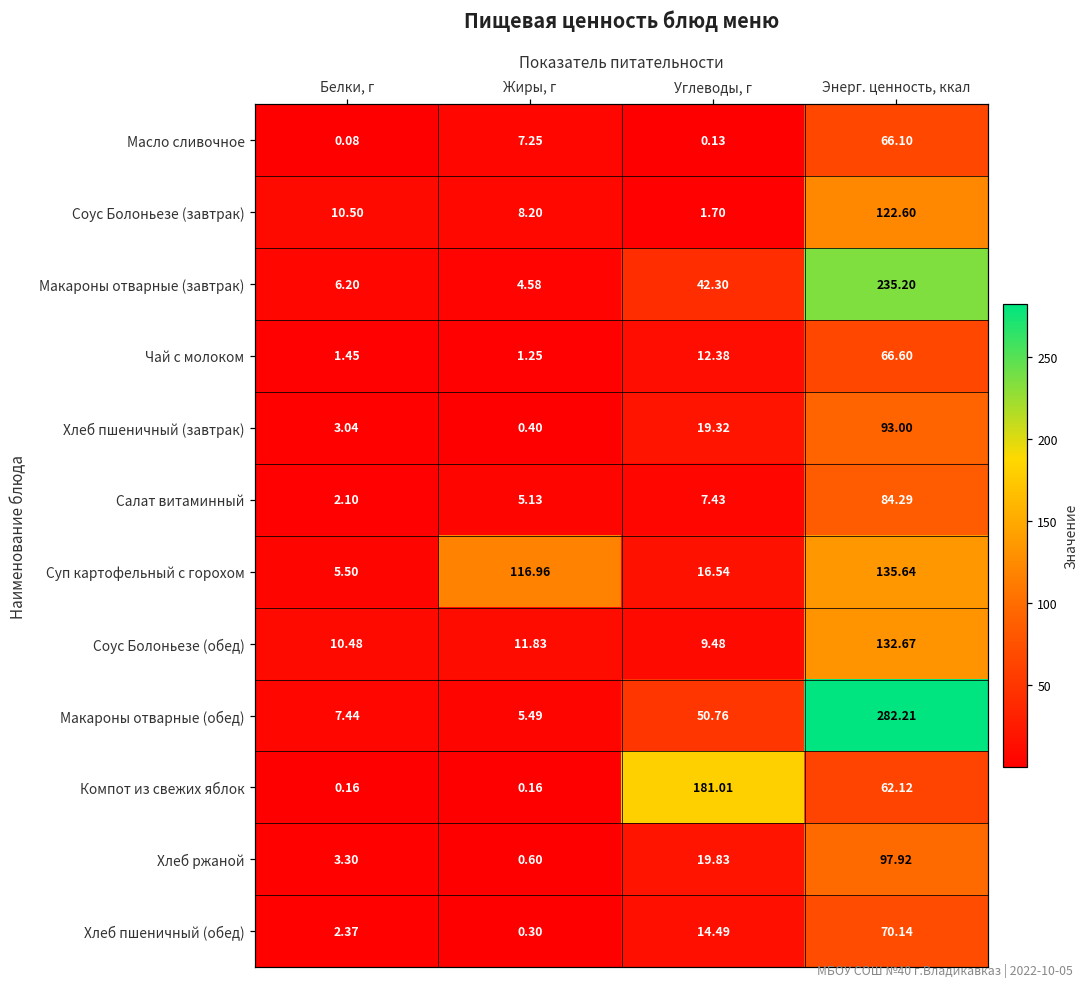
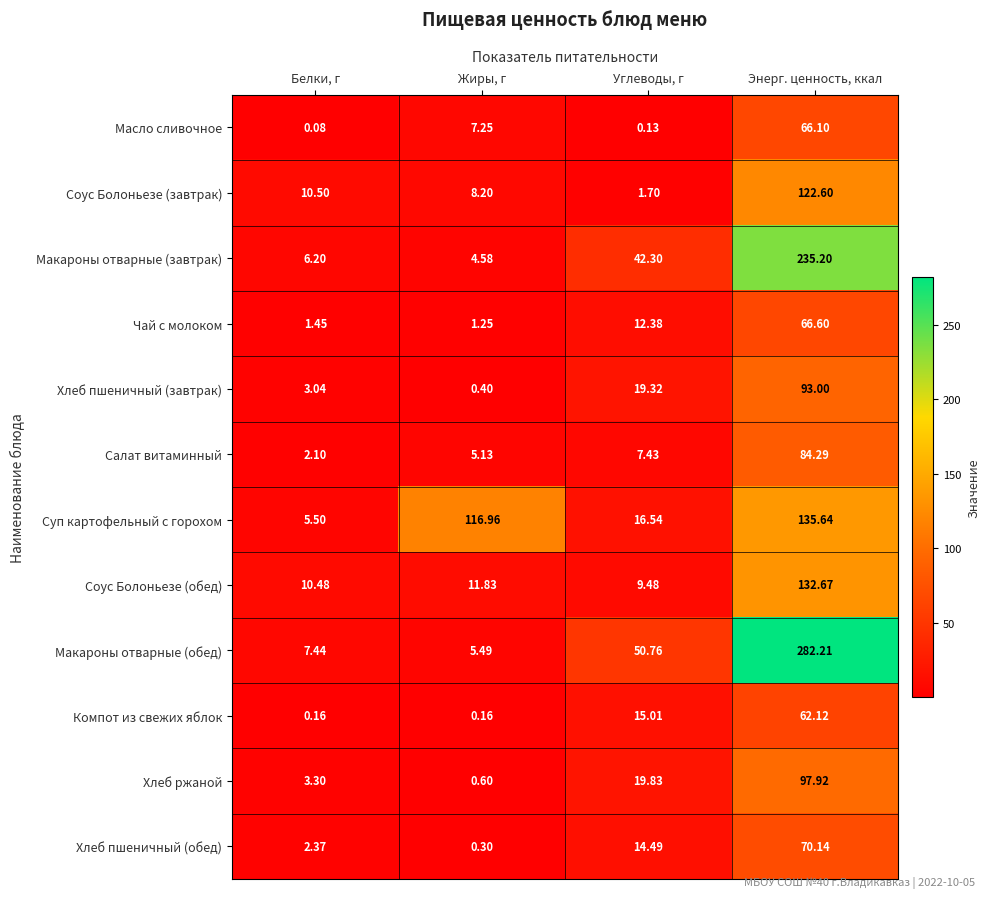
  {
    "Масло сливочное": {
      "Белки, г": 0.08,
      "Жиры, г": 7.25,
      "Углеводы, г": 0.13,
      "Энерг. ценность, ккал": 66.10
    },
    "Соус Болоньезе (завтрак)": {
      "Белки, г": 10.50,
      "Жиры, г": 8.20,
      "Углеводы, г": 1.70,
      "Энерг. ценность, ккал": 122.60
    },
    "Макароны отварные (завтрак)": {
      "Белки, г": 6.20,
      "Жиры, г": 4.58,
      "Углеводы, г": 42.30,
      "Энерг. ценность, ккал": 235.20
    },
    "Чай с молоком": {
      "Белки, г": 1.45,
      "Жиры, г": 1.25,
      "Углеводы, г": 12.38,
      "Энерг. ценность, ккал": 66.60
    },
    "Хлеб пшеничный (завтрак)": {
      "Белки, г": 3.04,
      "Жиры, г": 0.40,
      "Углеводы, г": 19.32,
      "Энерг. ценность, ккал": 93.00
    },
    "Салат витаминный": {
      "Белки, г": 2.10,
      "Жиры, г": 5.13,
      "Углеводы, г": 7.43,
      "Энерг. ценность, ккал": 84.29
    },
    "Суп картофельный с горохом": {
      "Белки, г": 5.50,
      "Жиры, г": 116.96,
      "Углеводы, г": 16.54,
      "Энерг. ценность, ккал": 135.64
    },
    "Соус Болоньезе (обед)": {
      "Белки, г": 10.48,
      "Жиры, г": 11.83,
      "Углеводы, г": 9.48,
      "Энерг. ценность, ккал": 132.67
    },
    "Макароны отварные (обед)": {
      "Белки, г": 7.44,
      "Жиры, г": 5.49,
      "Углеводы, г": 50.76,
      "Энерг. ценность, ккал": 282.21
    },
    "Компот из свежих яблок": {
      "Белки, г": 0.16,
      "Жиры, г": 0.16,
-     "Углеводы, г": 181.01,
+     "Углеводы, г": 15.01,
      "Энерг. ценность, ккал": 62.12
    },
    "Хлеб ржаной": {
      "Белки, г": 3.30,
      "Жиры, г": 0.60,
      "Углеводы, г": 19.83,
      "Энерг. ценность, ккал": 97.92
    },
    "Хлеб пшеничный (обед)": {
      "Белки, г": 2.37,
      "Жиры, г": 0.30,
      "Углеводы, г": 14.49,
      "Энерг. ценность, ккал": 70.14
    }
  }
